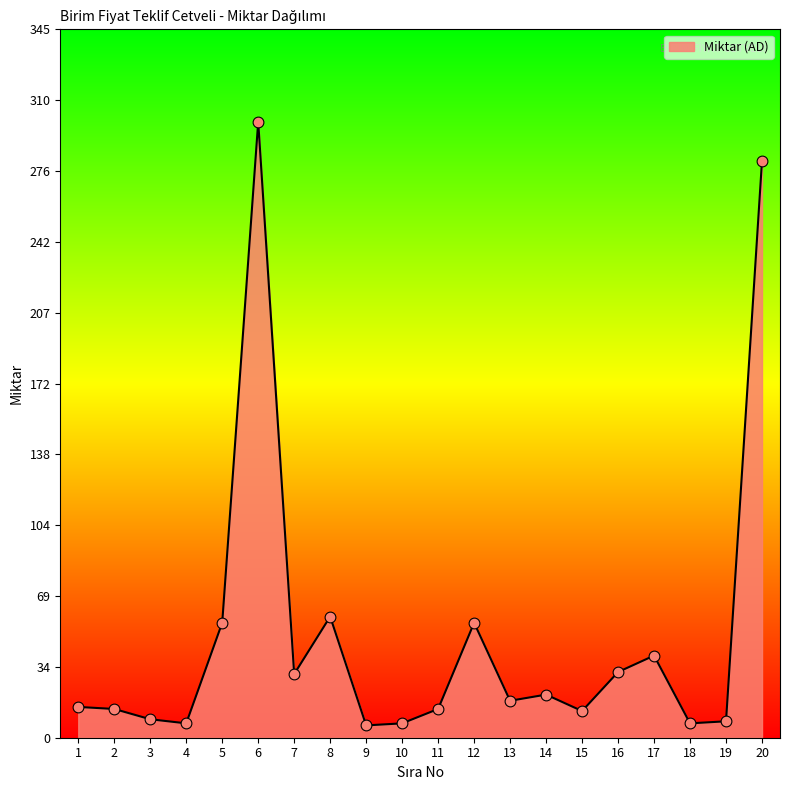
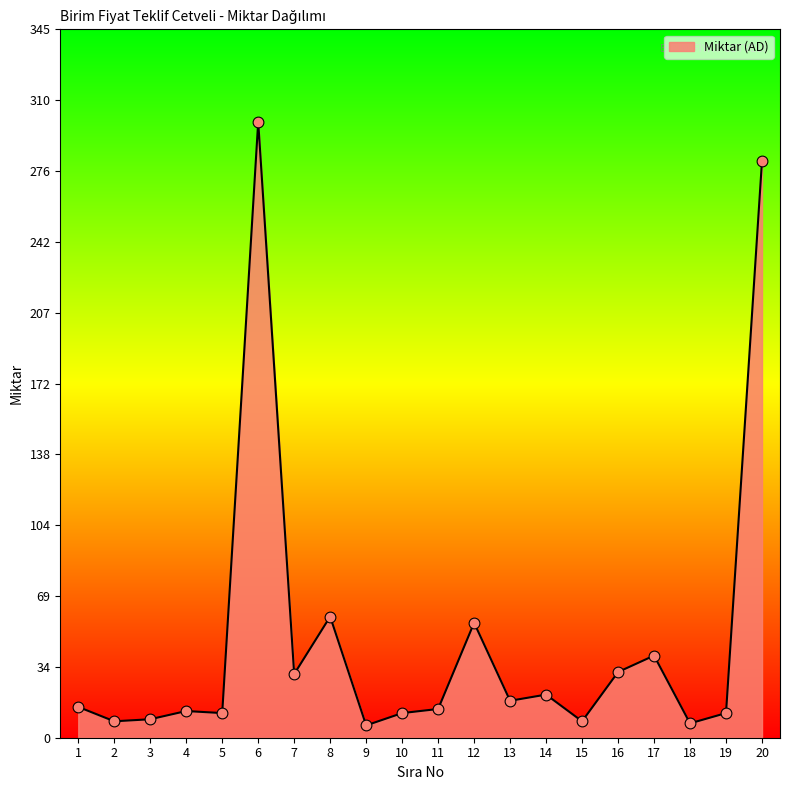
  {
    "1": 15,
-   "2": 14,
+   "2": 8,
    "3": 9,
-   "4": 7,
-   "5": 56,
+   "4": 13,
+   "5": 12,
    "6": 300,
    "7": 31,
    "8": 59,
    "9": 6,
-   "10": 7,
+   "10": 12,
    "11": 14,
    "12": 56,
    "13": 18,
    "14": 21,
-   "15": 13,
+   "15": 8,
    "16": 32,
    "17": 40,
    "18": 7,
-   "19": 8,
+   "19": 12,
    "20": 281
  }
